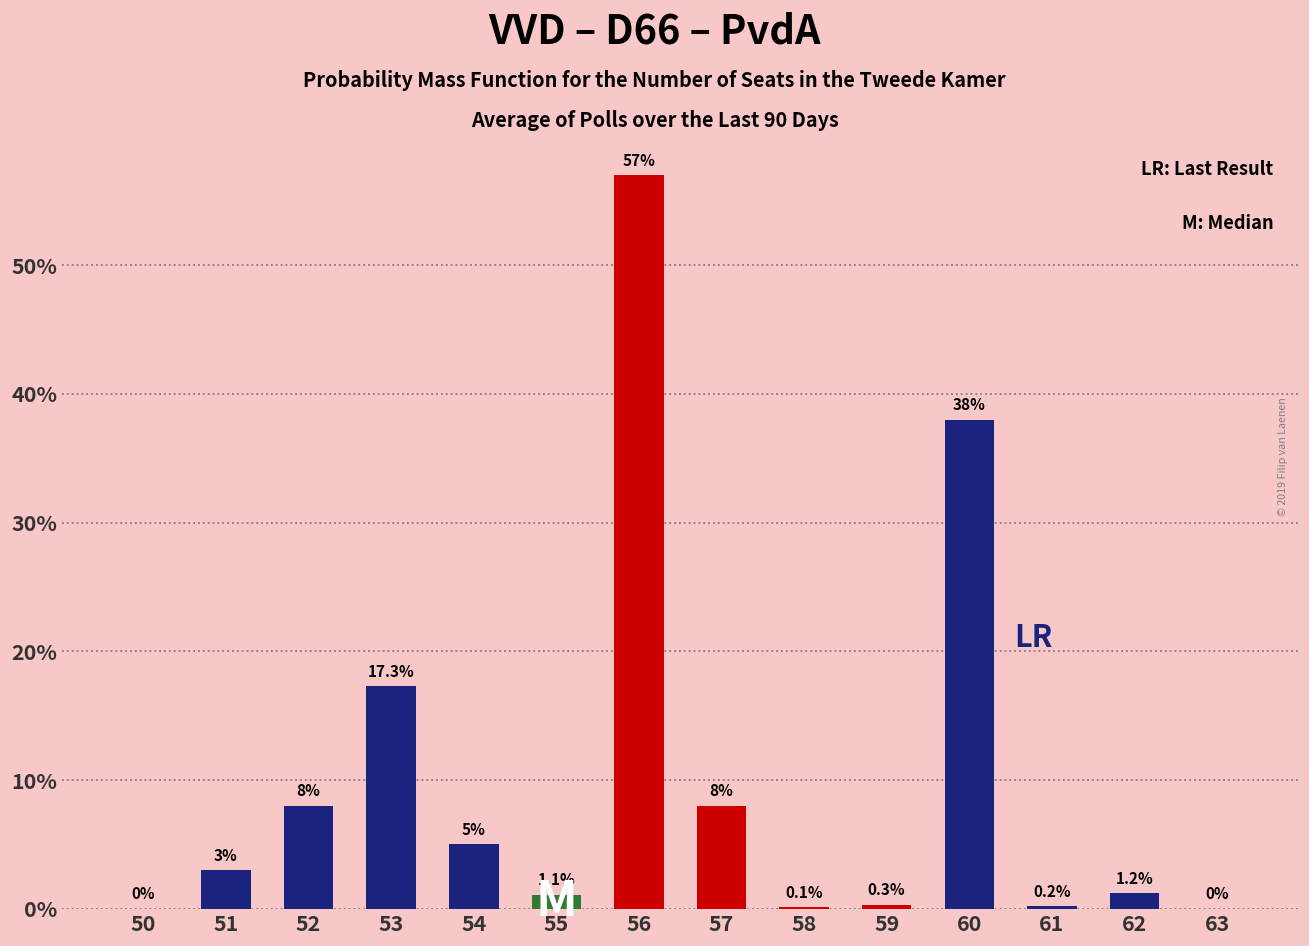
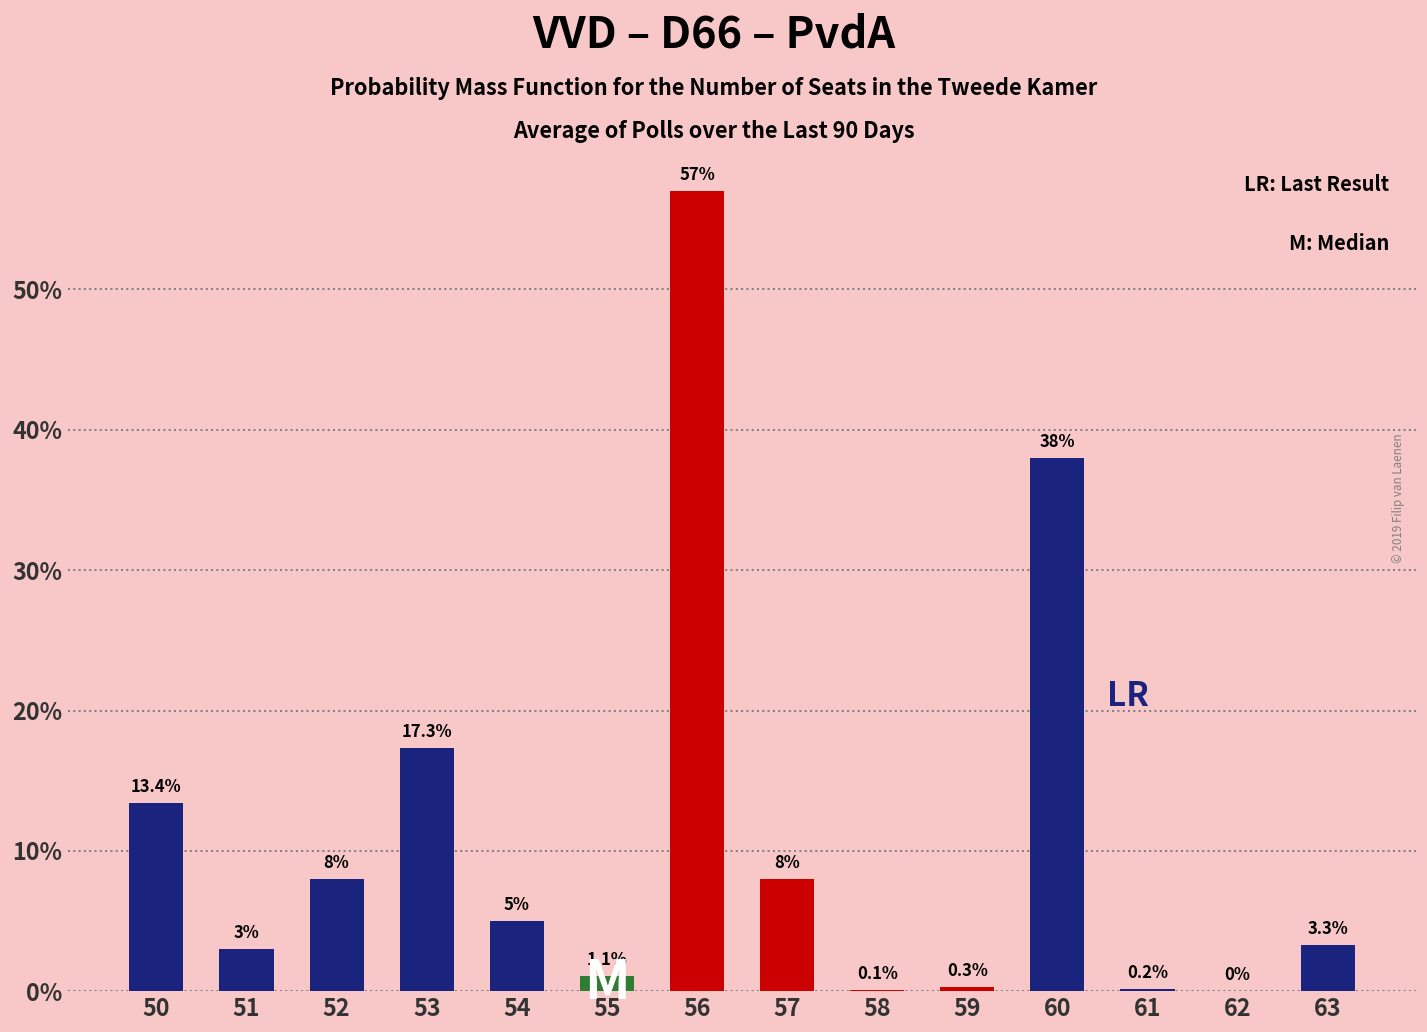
  {
-   "50": "0%",
+   "50": "13.4%",
    "51": "3%",
    "52": "8%",
    "53": "17.3%",
    "54": "5%",
    "56": "57%",
    "57": "8%",
    "58": "0.1%",
    "59": "0.3%",
    "60": "38%",
    "61": "0.2%",
-   "62": "1.2%",
-   "63": "0%"
+   "62": "0%",
+   "63": "3.3%"
  }
